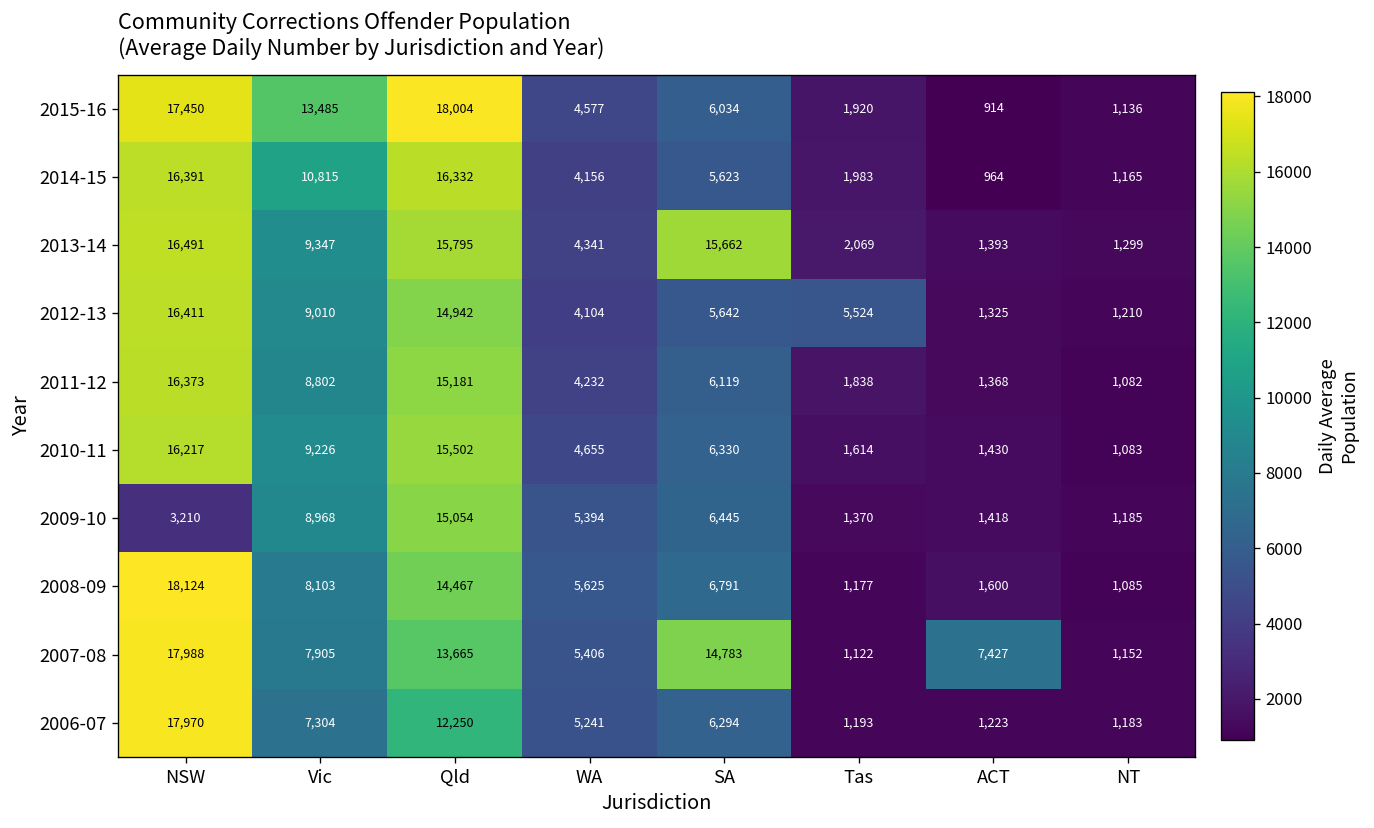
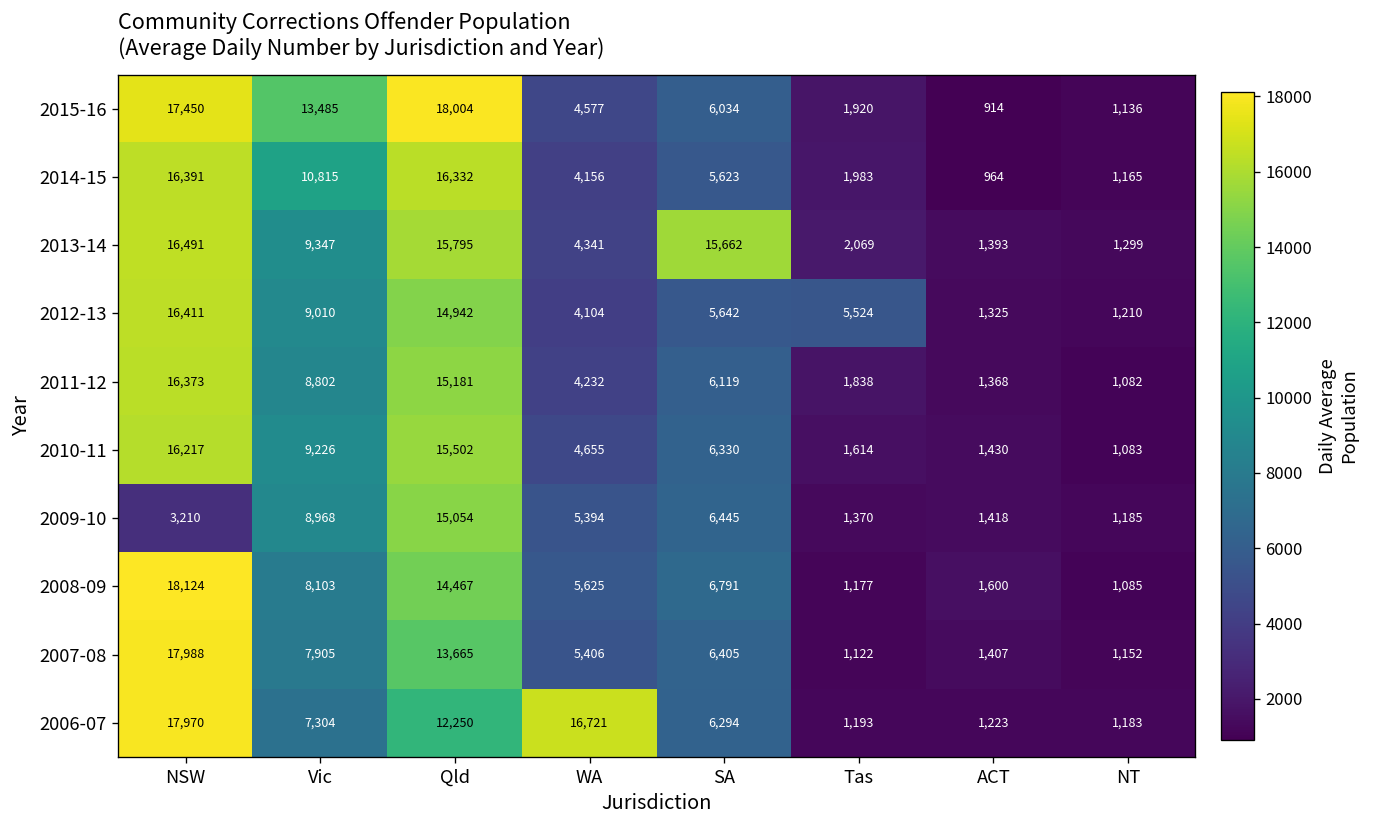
  {
    "2015-16": {
      "NSW": "17,450",
      "Vic": "13,485",
      "Qld": "18,004",
      "WA": "4,577",
      "SA": "6,034",
      "Tas": "1,920",
      "ACT": "914",
      "NT": "1,136"
    },
    "2014-15": {
      "NSW": "16,391",
      "Vic": "10,815",
      "Qld": "16,332",
      "WA": "4,156",
      "SA": "5,623",
      "Tas": "1,983",
      "ACT": "964",
      "NT": "1,165"
    },
    "2013-14": {
      "NSW": "16,491",
      "Vic": "9,347",
      "Qld": "15,795",
      "WA": "4,341",
      "SA": "15,662",
      "Tas": "2,069",
      "ACT": "1,393",
      "NT": "1,299"
    },
    "2012-13": {
      "NSW": "16,411",
      "Vic": "9,010",
      "Qld": "14,942",
      "WA": "4,104",
      "SA": "5,642",
      "Tas": "5,524",
      "ACT": "1,325",
      "NT": "1,210"
    },
    "2011-12": {
      "NSW": "16,373",
      "Vic": "8,802",
      "Qld": "15,181",
      "WA": "4,232",
      "SA": "6,119",
      "Tas": "1,838",
      "ACT": "1,368",
      "NT": "1,082"
    },
    "2010-11": {
      "NSW": "16,217",
      "Vic": "9,226",
      "Qld": "15,502",
      "WA": "4,655",
      "SA": "6,330",
      "Tas": "1,614",
      "ACT": "1,430",
      "NT": "1,083"
    },
    "2009-10": {
      "NSW": "3,210",
      "Vic": "8,968",
      "Qld": "15,054",
      "WA": "5,394",
      "SA": "6,445",
      "Tas": "1,370",
      "ACT": "1,418",
      "NT": "1,185"
    },
    "2008-09": {
      "NSW": "18,124",
      "Vic": "8,103",
      "Qld": "14,467",
      "WA": "5,625",
      "SA": "6,791",
      "Tas": "1,177",
      "ACT": "1,600",
      "NT": "1,085"
    },
    "2007-08": {
      "NSW": "17,988",
      "Vic": "7,905",
      "Qld": "13,665",
      "WA": "5,406",
-     "SA": "14,783",
+     "SA": "6,405",
      "Tas": "1,122",
-     "ACT": "7,427",
+     "ACT": "1,407",
      "NT": "1,152"
    },
    "2006-07": {
      "NSW": "17,970",
      "Vic": "7,304",
      "Qld": "12,250",
-     "WA": "5,241",
+     "WA": "16,721",
      "SA": "6,294",
      "Tas": "1,193",
      "ACT": "1,223",
      "NT": "1,183"
    }
  }
